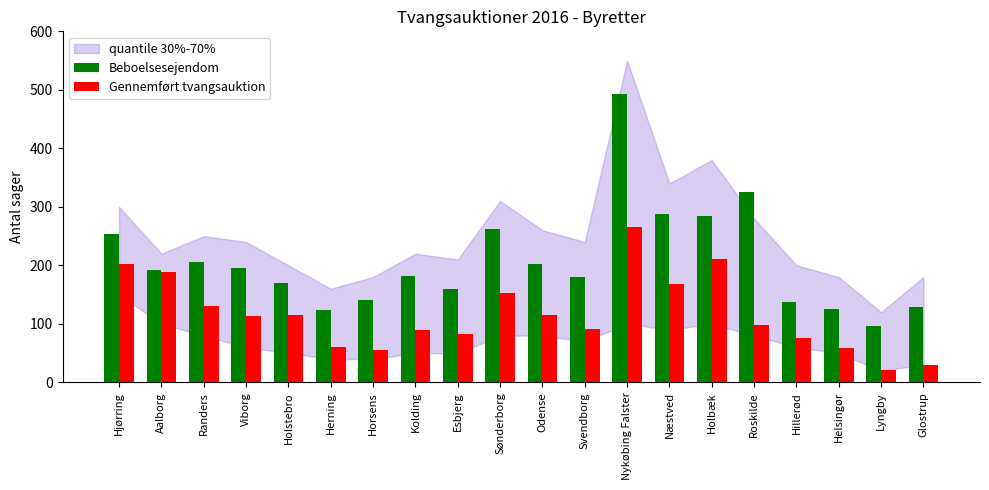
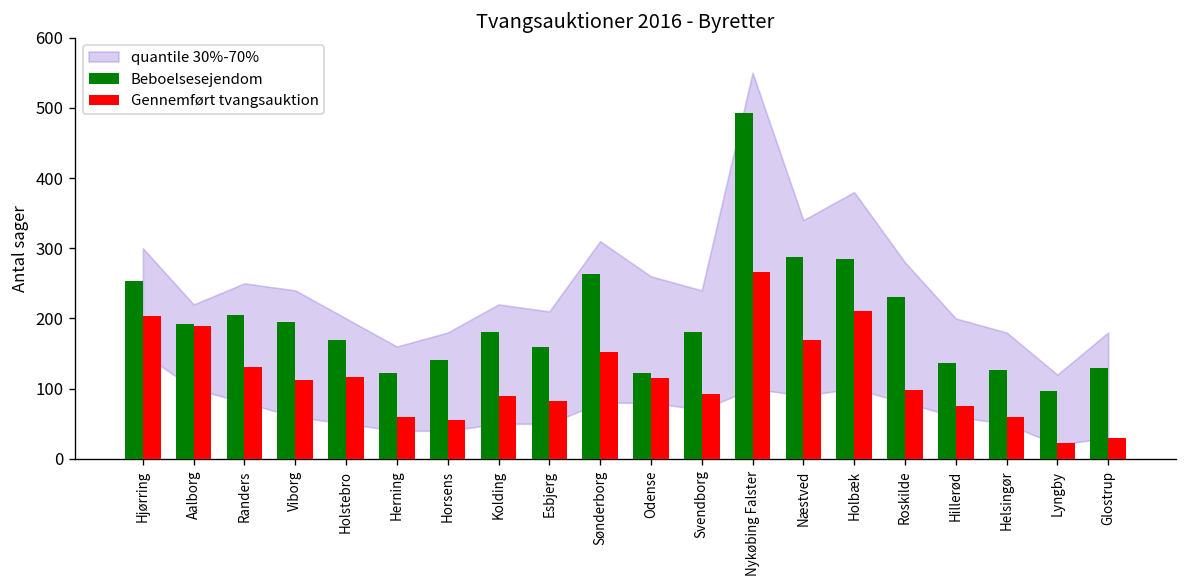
  {
    "Beboelsesejendom": {
      "Hjørring": 250,
      "Aalborg": 190,
      "Randers": 210,
      "Viborg": 200,
      "Holstebro": 170,
      "Herning": 120,
      "Horsens": 140,
      "Kolding": 180,
      "Esbjerg": 160,
      "Sønderborg": 260,
-     "Odense": 200,
+     "Odense": 120,
      "Svendborg": 180,
      "Nykøbing Falster": 490,
      "Næstved": 290,
      "Holbæk": 280,
-     "Roskilde": 330,
+     "Roskilde": 230,
      "Hillerød": 140,
      "Helsingør": 130,
      "Lyngby": 100,
      "Glostrup": 130
    },
    "Gennemført tvangsauktion": {
      "Hjørring": 200,
      "Aalborg": 190,
      "Randers": 130,
      "Viborg": 110,
      "Holstebro": 120,
      "Herning": 60,
      "Horsens": 60,
      "Kolding": 90,
      "Esbjerg": 80,
      "Sønderborg": 150,
      "Odense": 120,
      "Svendborg": 90,
      "Nykøbing Falster": 270,
      "Næstved": 170,
      "Holbæk": 210,
      "Roskilde": 100,
      "Hillerød": 80,
      "Helsingør": 60,
      "Lyngby": 20,
      "Glostrup": 30
    }
  }
